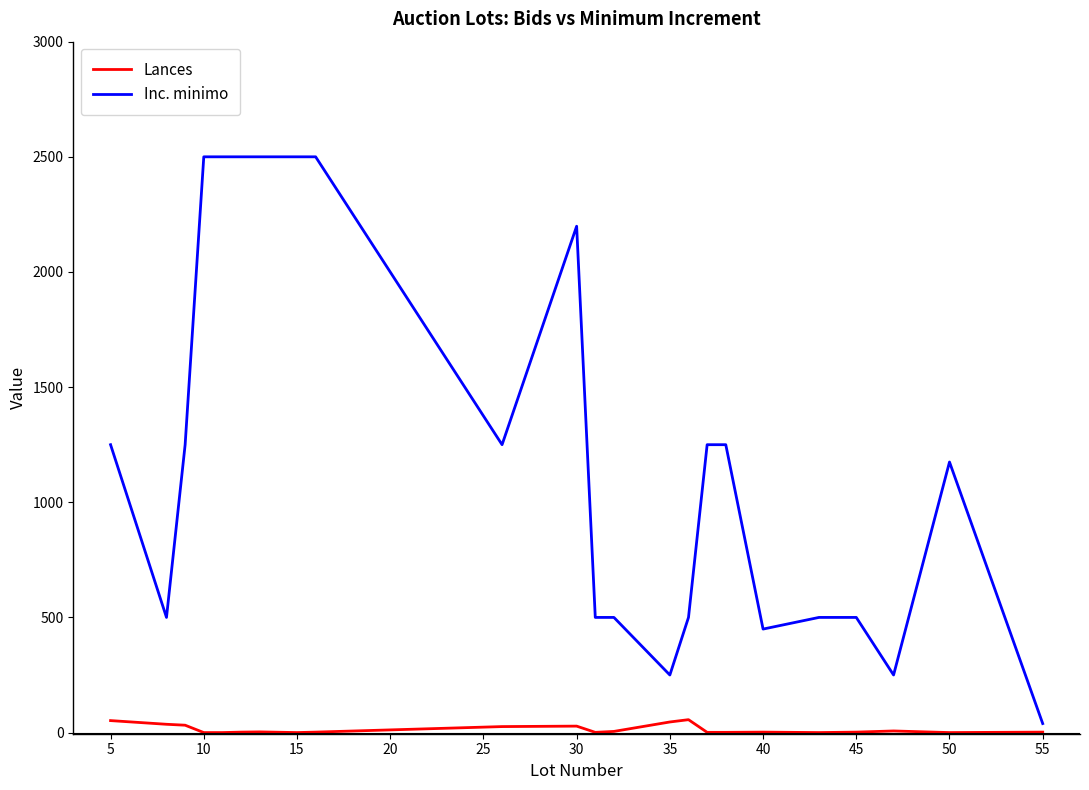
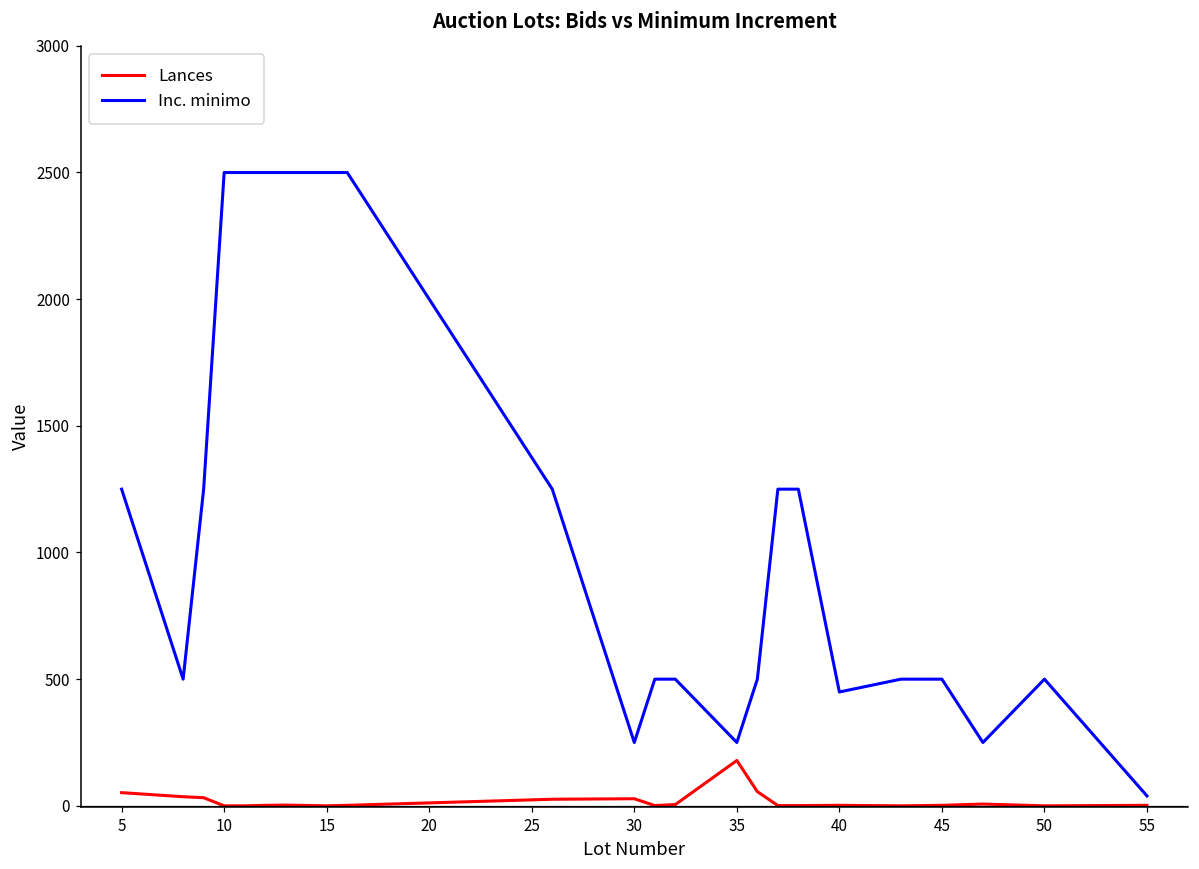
  {
    "Lances": {
      "5": 50,
      "10": 0,
      "15": 0,
      "30": 30,
-     "35": 50,
+     "35": 180,
      "40": 0,
      "45": 0,
      "50": 0,
      "55": 0
    },
    "Inc. minimo": {
      "5": 1250,
      "10": 2500,
      "15": 2500,
-     "30": 2200,
+     "30": 250,
      "35": 250,
      "40": 450,
      "45": 500,
-     "50": 1170,
+     "50": 500,
      "55": 40
    }
  }
